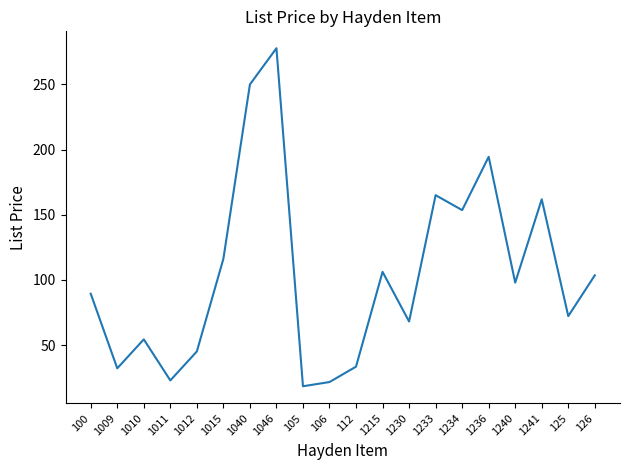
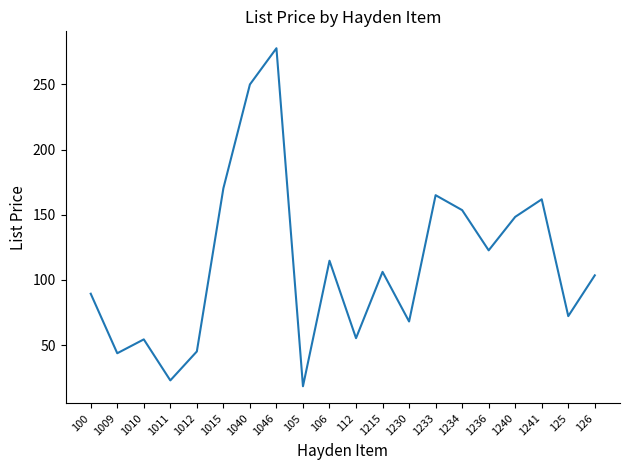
  {
    "100": 89,
-   "1009": 32,
+   "1009": 44,
    "1010": 54,
    "1011": 23,
    "1012": 45,
-   "1015": 116,
+   "1015": 170,
    "1040": 250,
    "1046": 278,
    "105": 19,
-   "106": 22,
-   "112": 34,
+   "106": 115,
+   "112": 55,
    "1215": 106,
    "1230": 68,
    "1233": 165,
    "1234": 154,
-   "1236": 194,
-   "1240": 98,
+   "1236": 123,
+   "1240": 148,
    "1241": 162,
    "125": 72,
    "126": 104
  }
